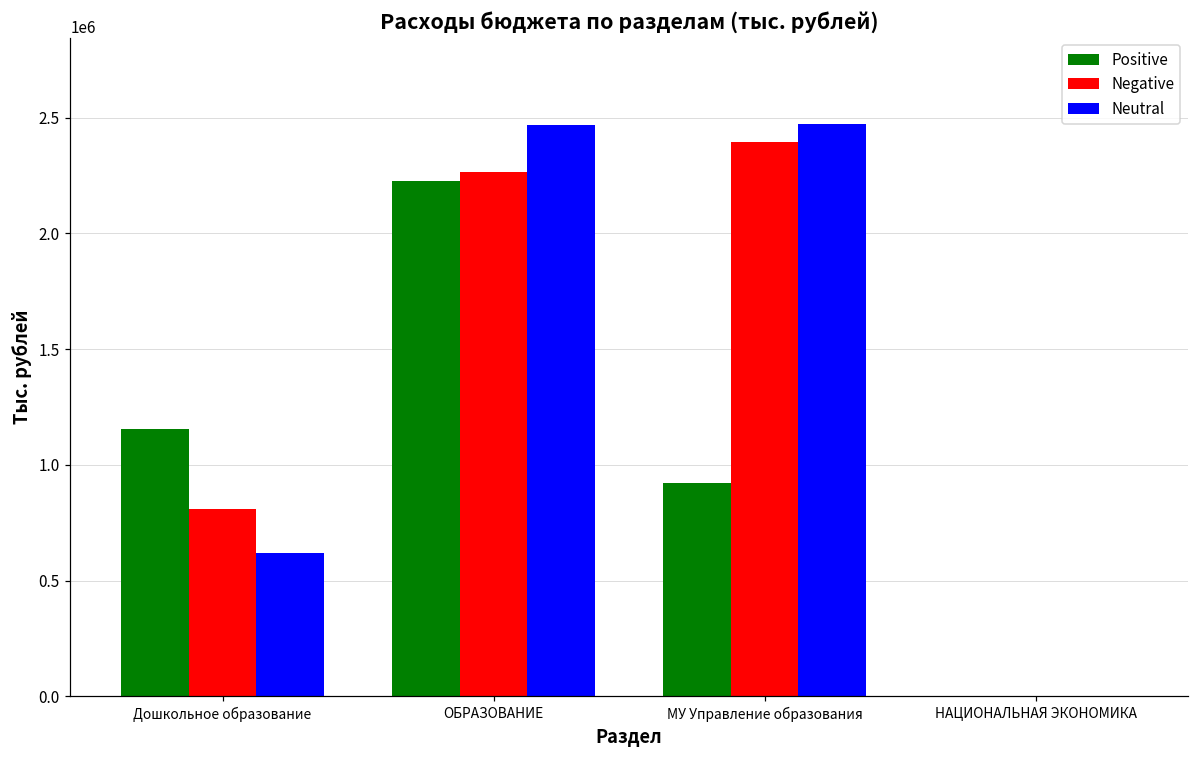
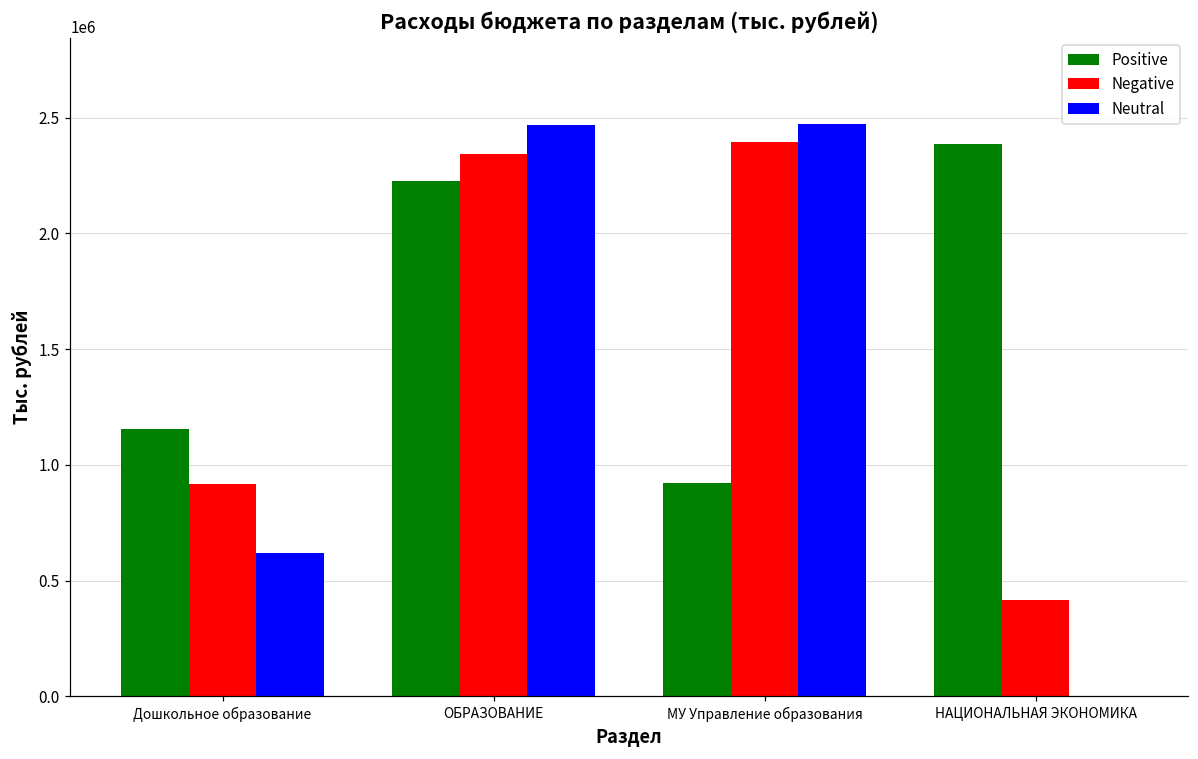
  {
    "Positive": {
      "Дошкольное образование": 1160000,
      "ОБРАЗОВАНИЕ": 2220000,
      "МУ Управление образования": 920000,
-     "НАЦИОНАЛЬНАЯ ЭКОНОМИКА": 0
+     "НАЦИОНАЛЬНАЯ ЭКОНОМИКА": 2390000
    },
    "Negative": {
-     "Дошкольное образование": 810000,
-     "ОБРАЗОВАНИЕ": 2260000,
+     "Дошкольное образование": 920000,
+     "ОБРАЗОВАНИЕ": 2340000,
      "МУ Управление образования": 2400000,
-     "НАЦИОНАЛЬНАЯ ЭКОНОМИКА": 0
+     "НАЦИОНАЛЬНАЯ ЭКОНОМИКА": 420000
    },
    "Neutral": {
      "Дошкольное образование": 620000,
      "ОБРАЗОВАНИЕ": 2470000,
      "МУ Управление образования": 2470000
    }
  }
